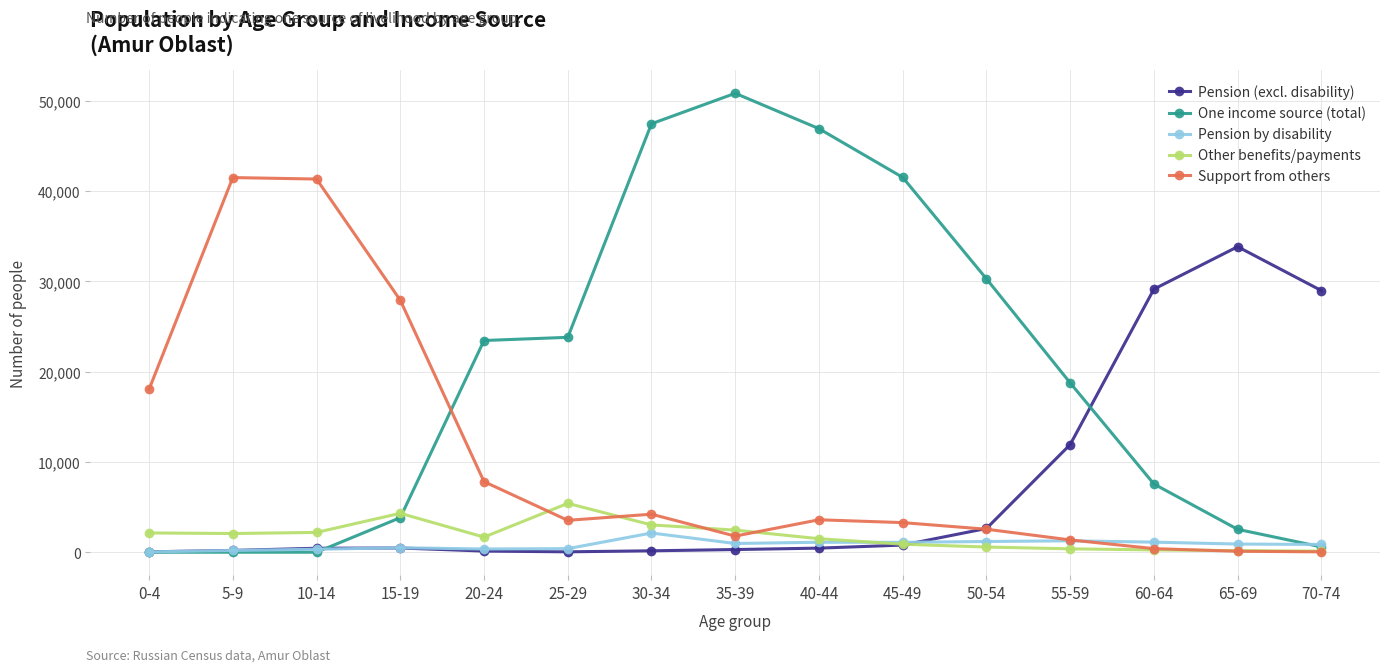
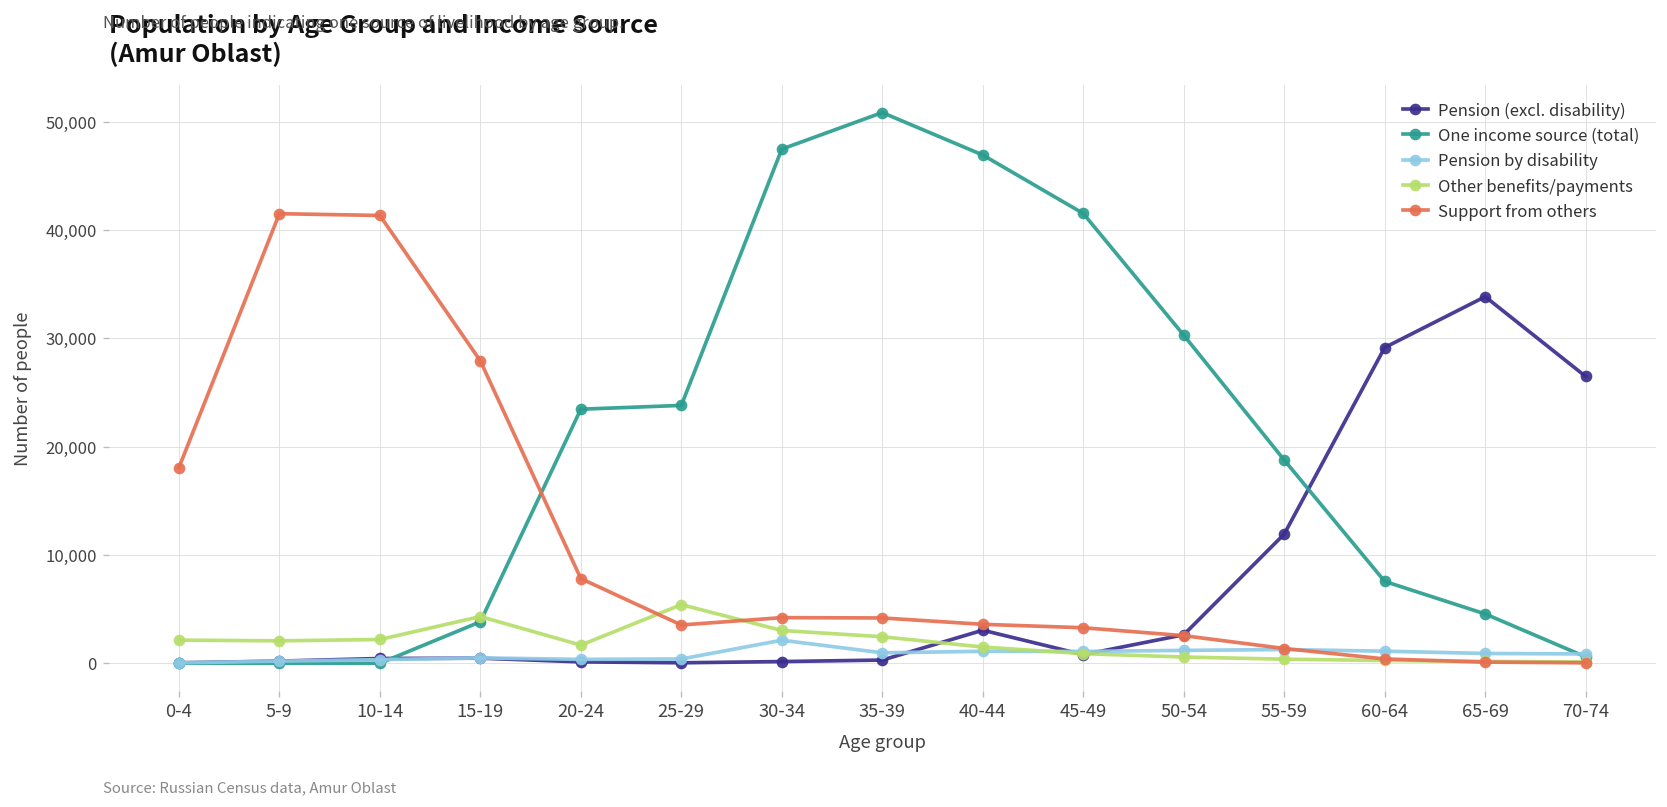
  {
    "Pension (excl. disability)": {
      "25-29": "0",
      "30-34": "0",
      "35-39": "0",
-     "40-44": "0",
+     "40-44": "3,000",
      "55-59": "12,000",
      "60-64": "29,000",
      "65-69": "34,000",
-     "70-74": "29,000"
+     "70-74": "26,000"
    },
    "One income source (total)": {
      "10-14": "0",
      "15-19": "4,000",
      "20-24": "23,000",
      "25-29": "24,000",
      "30-34": "47,000",
      "35-39": "51,000",
      "40-44": "47,000",
      "45-49": "42,000",
      "50-54": "30,000",
      "55-59": "19,000",
      "60-64": "8,000",
-     "65-69": "3,000"
+     "65-69": "5,000"
    },
    "Pension by disability": {
      "25-29": "0",
      "30-34": "2,000",
      "35-39": "1,000",
      "40-44": "1,000",
      "50-54": "1,000",
      "60-64": "1,000",
      "65-69": "1,000"
    },
    "Other benefits/payments": {
      "0-4": "2,000",
      "5-9": "2,000",
      "10-14": "2,000",
      "15-19": "4,000",
      "20-24": "2,000",
      "25-29": "5,000",
      "30-34": "3,000",
      "35-39": "2,000",
      "40-44": "1,000",
      "50-54": "1,000",
      "55-59": "0"
    },
    "Support from others": {
      "0-4": "18,000",
      "5-9": "41,000",
      "10-14": "41,000",
      "15-19": "28,000",
      "20-24": "8,000",
      "25-29": "4,000",
      "30-34": "4,000",
-     "35-39": "2,000",
+     "35-39": "4,000",
      "40-44": "4,000",
      "45-49": "3,000"
    }
  }
